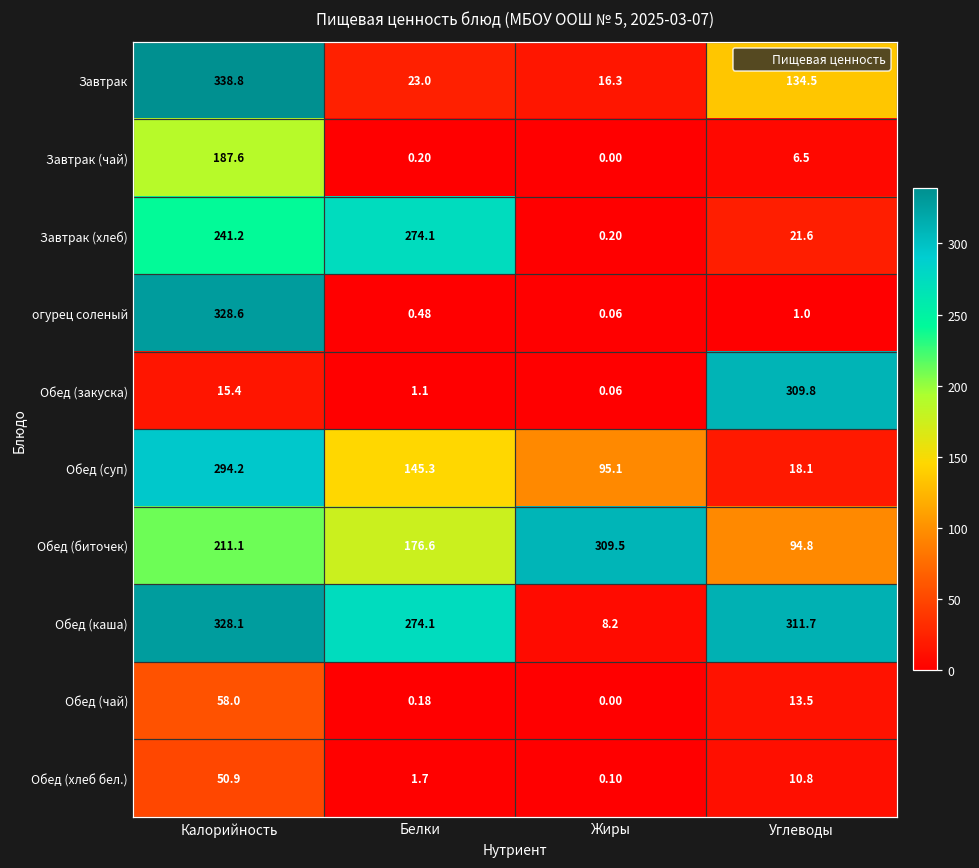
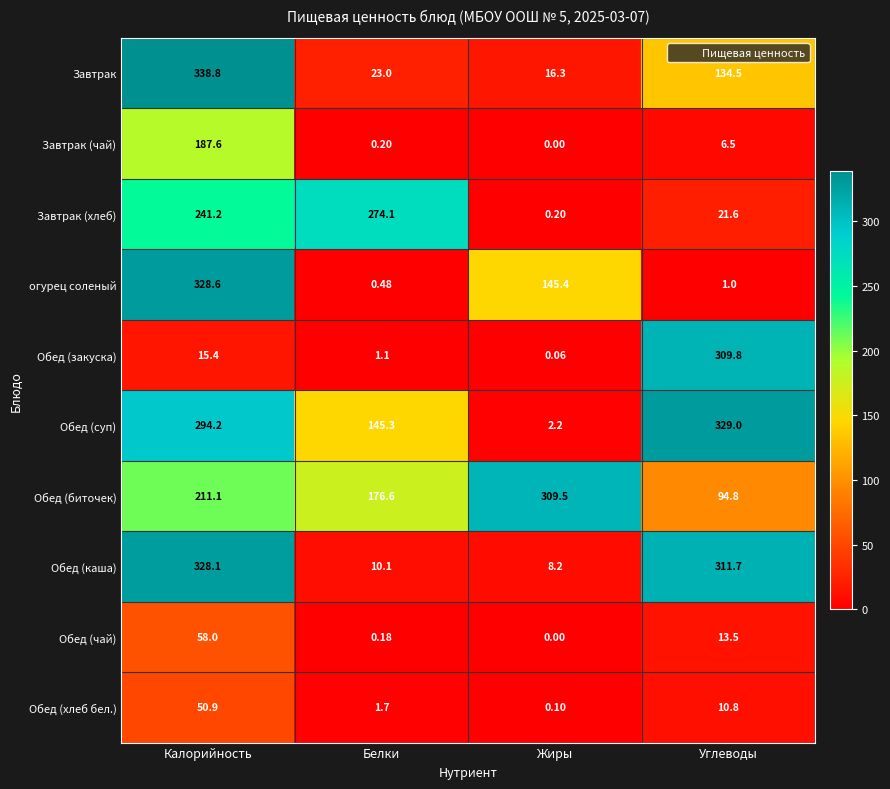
  {
    "Завтрак": {
      "Калорийность": 338.8,
      "Белки": 23.0,
      "Жиры": 16.3,
      "Углеводы": 134.5
    },
    "Завтрак (чай)": {
      "Калорийность": 187.6,
      "Белки": 0.20,
      "Жиры": 0.00,
      "Углеводы": 6.5
    },
    "Завтрак (хлеб)": {
      "Калорийность": 241.2,
      "Белки": 274.1,
      "Жиры": 0.20,
      "Углеводы": 21.6
    },
    "огурец соленый": {
      "Калорийность": 328.6,
      "Белки": 0.48,
-     "Жиры": 0.06,
+     "Жиры": 145.4,
      "Углеводы": 1.0
    },
    "Обед (закуска)": {
      "Калорийность": 15.4,
      "Белки": 1.1,
      "Жиры": 0.06,
      "Углеводы": 309.8
    },
    "Обед (суп)": {
      "Калорийность": 294.2,
      "Белки": 145.3,
-     "Жиры": 95.1,
-     "Углеводы": 18.1
+     "Жиры": 2.2,
+     "Углеводы": 329.0
    },
    "Обед (биточек)": {
      "Калорийность": 211.1,
      "Белки": 176.6,
      "Жиры": 309.5,
      "Углеводы": 94.8
    },
    "Обед (каша)": {
      "Калорийность": 328.1,
-     "Белки": 274.1,
+     "Белки": 10.1,
      "Жиры": 8.2,
      "Углеводы": 311.7
    },
    "Обед (чай)": {
      "Калорийность": 58.0,
      "Белки": 0.18,
      "Жиры": 0.00,
      "Углеводы": 13.5
    },
    "Обед (хлеб бел.)": {
      "Калорийность": 50.9,
      "Белки": 1.7,
      "Жиры": 0.10,
      "Углеводы": 10.8
    }
  }
